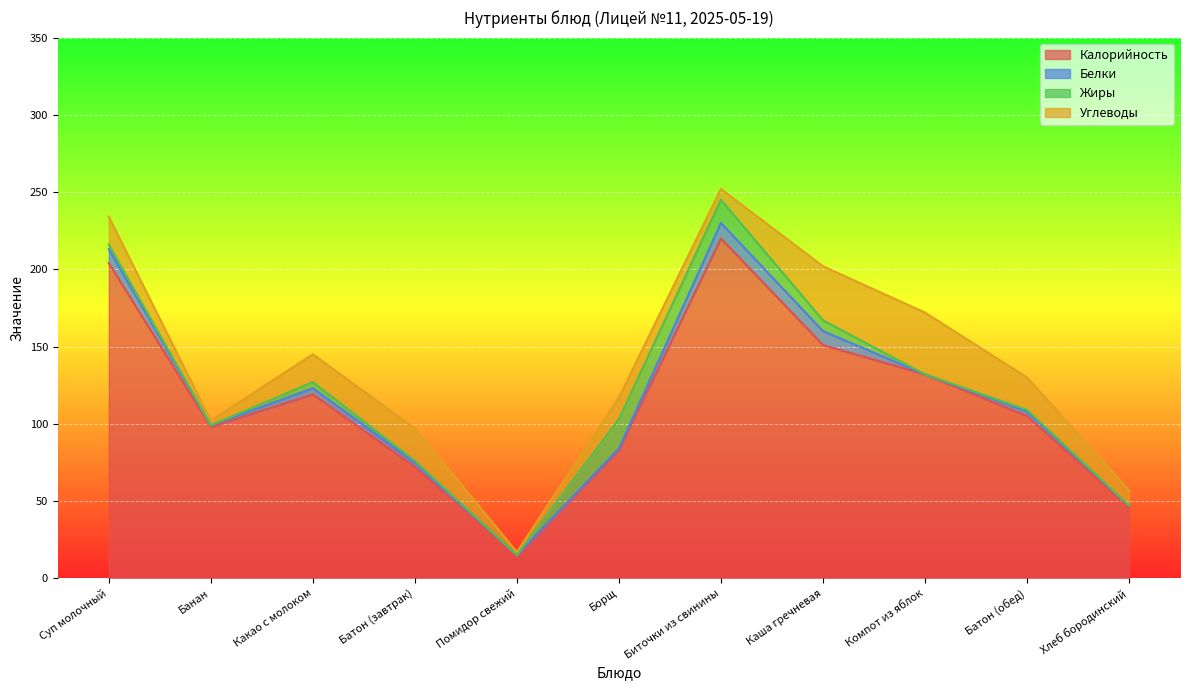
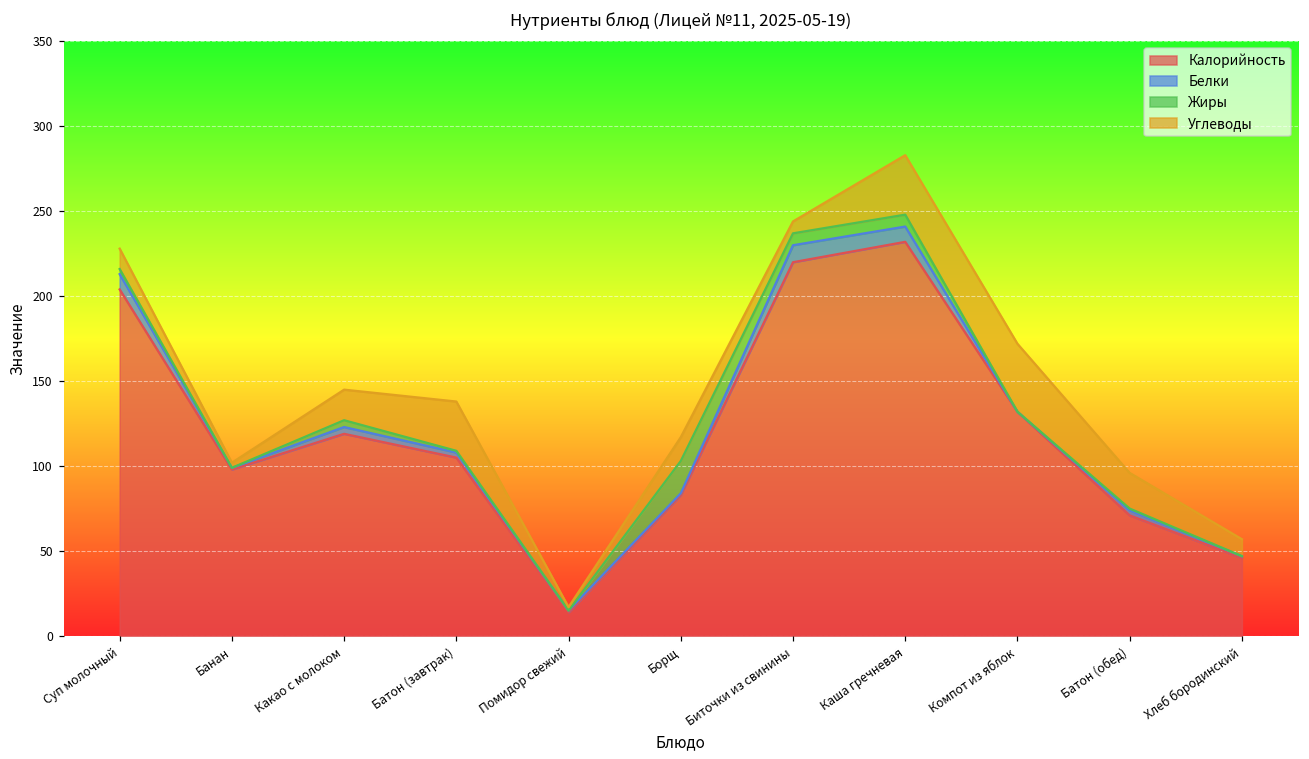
  {
    "Калорийность": {
      "Суп молочный": 204,
      "Какао с молоком": 119,
-     "Батон (завтрак)": 72,
+     "Батон (завтрак)": 105,
      "Биточки из свинины": 220,
-     "Каша гречневая": 151,
-     "Батон (обед)": 105
+     "Каша гречневая": 232,
+     "Батон (обед)": 71
    },
    "Белки": {
      "Суп молочный": 9,
      "Какао с молоком": 4,
      "Биточки из свинины": 10,
      "Каша гречневая": 9
    },
    "Жиры": {
      "Суп молочный": 3,
      "Какао с молоком": 4,
      "Борщ": 19,
-     "Биточки из свинины": 15,
+     "Биточки из свинины": 7,
      "Каша гречневая": 7
    },
    "Углеводы": {
-     "Суп молочный": 18,
+     "Суп молочный": 12,
      "Банан": 3,
      "Какао с молоком": 18,
-     "Батон (завтрак)": 21,
+     "Батон (завтрак)": 29,
      "Помидор свежий": 2,
      "Борщ": 14,
      "Биточки из свинины": 7,
      "Каша гречневая": 35,
      "Компот из яблок": 40,
      "Батон (обед)": 21,
      "Хлеб бородинский": 10
    }
  }
